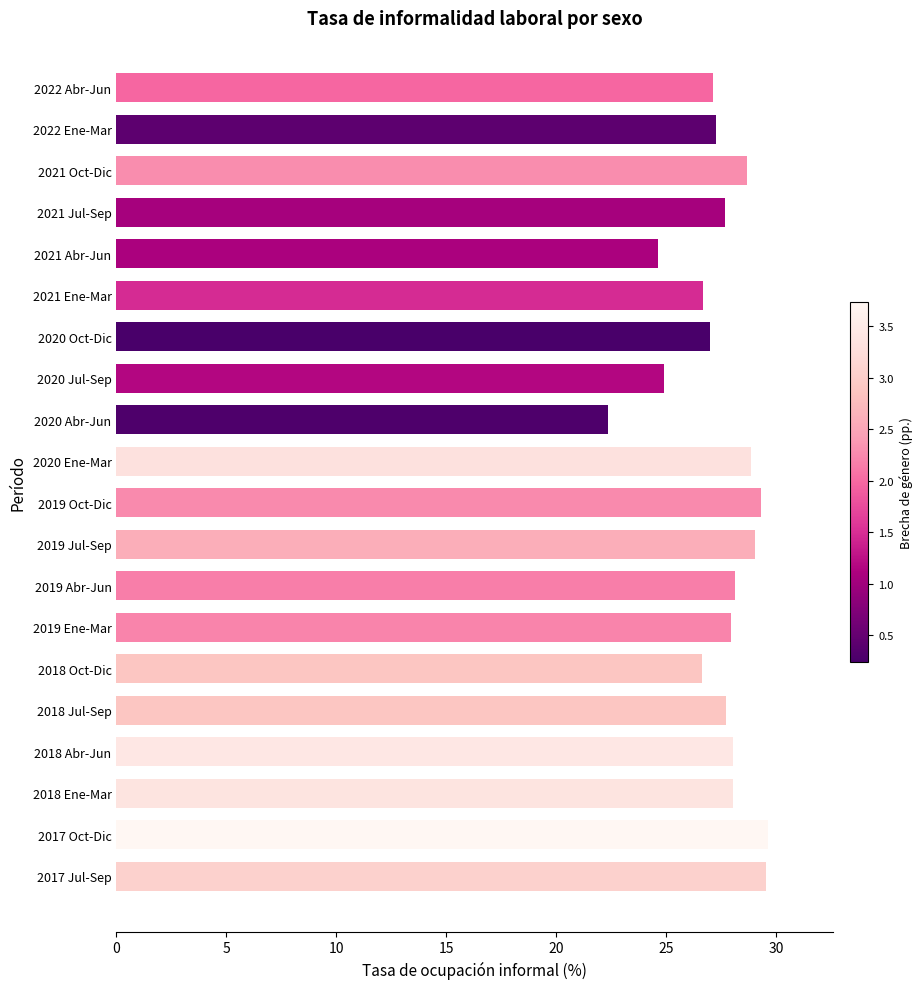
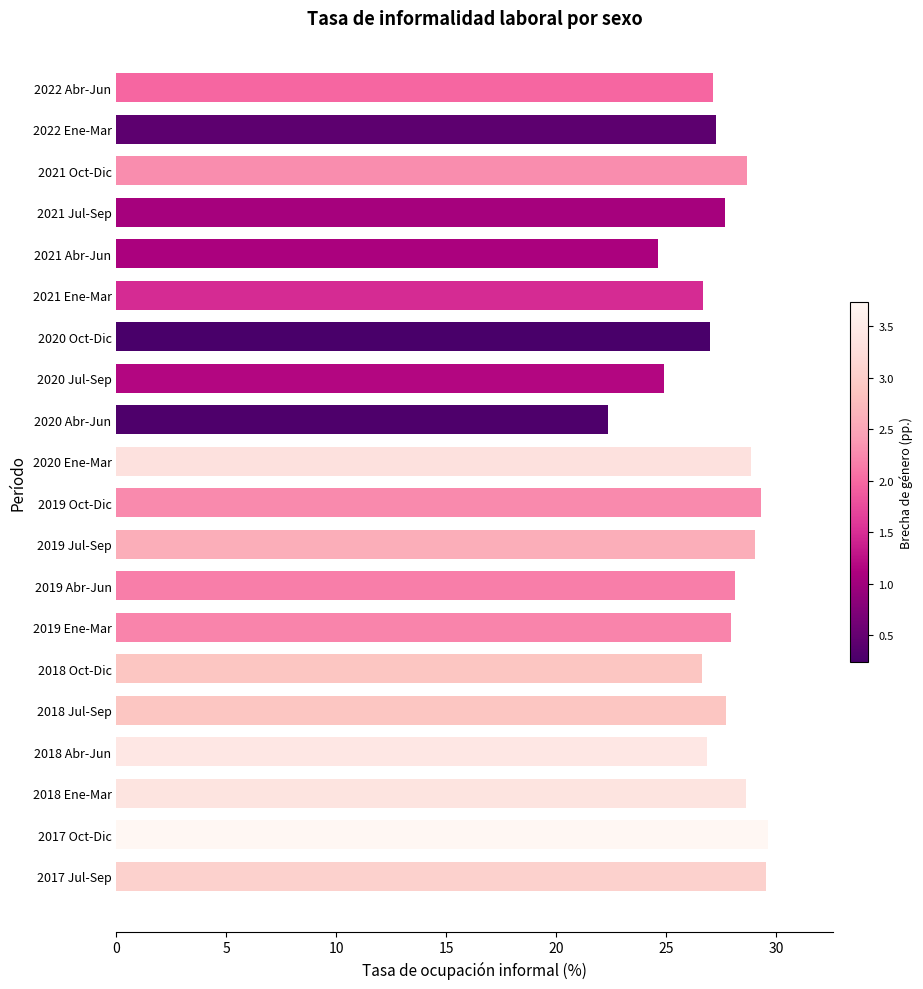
  {
    "2022 Abr-Jun": 27.1,
    "2022 Ene-Mar": 27.3,
    "2021 Oct-Dic": 28.7,
    "2021 Jul-Sep": 27.6,
    "2021 Abr-Jun": 24.6,
    "2021 Ene-Mar": 26.7,
    "2020 Oct-Dic": 27.0,
    "2020 Jul-Sep": 24.9,
    "2020 Abr-Jun": 22.4,
    "2020 Ene-Mar": 28.9,
    "2019 Oct-Dic": 29.3,
    "2019 Jul-Sep": 29.0,
    "2019 Abr-Jun": 28.1,
    "2019 Ene-Mar": 27.9,
    "2018 Oct-Dic": 26.6,
    "2018 Jul-Sep": 27.7,
-   "2018 Abr-Jun": 28.0,
-   "2018 Ene-Mar": 28.0,
+   "2018 Abr-Jun": 26.9,
+   "2018 Ene-Mar": 28.6,
    "2017 Oct-Dic": 29.6,
    "2017 Jul-Sep": 29.5
  }
